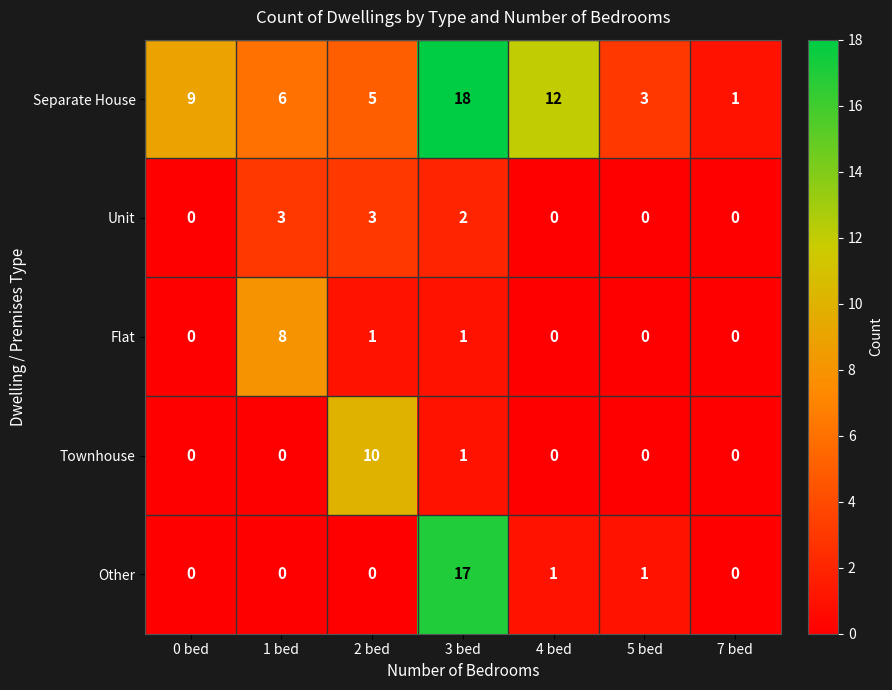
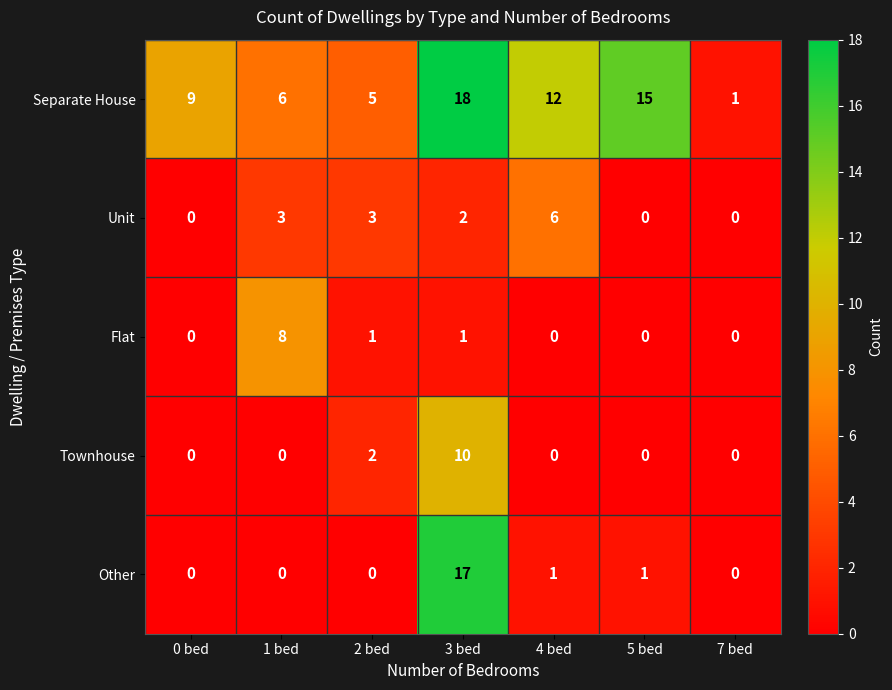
  {
    "Separate House": {
      "0 bed": 9,
      "1 bed": 6,
      "2 bed": 5,
      "3 bed": 18,
      "4 bed": 12,
-     "5 bed": 3,
+     "5 bed": 15,
      "7 bed": 1
    },
    "Unit": {
      "0 bed": 0,
      "1 bed": 3,
      "2 bed": 3,
      "3 bed": 2,
-     "4 bed": 0,
+     "4 bed": 6,
      "5 bed": 0,
      "7 bed": 0
    },
    "Flat": {
      "0 bed": 0,
      "1 bed": 8,
      "2 bed": 1,
      "3 bed": 1,
      "4 bed": 0,
      "5 bed": 0,
      "7 bed": 0
    },
    "Townhouse": {
      "0 bed": 0,
      "1 bed": 0,
-     "2 bed": 10,
-     "3 bed": 1,
+     "2 bed": 2,
+     "3 bed": 10,
      "4 bed": 0,
      "5 bed": 0,
      "7 bed": 0
    },
    "Other": {
      "0 bed": 0,
      "1 bed": 0,
      "2 bed": 0,
      "3 bed": 17,
      "4 bed": 1,
      "5 bed": 1,
      "7 bed": 0
    }
  }
